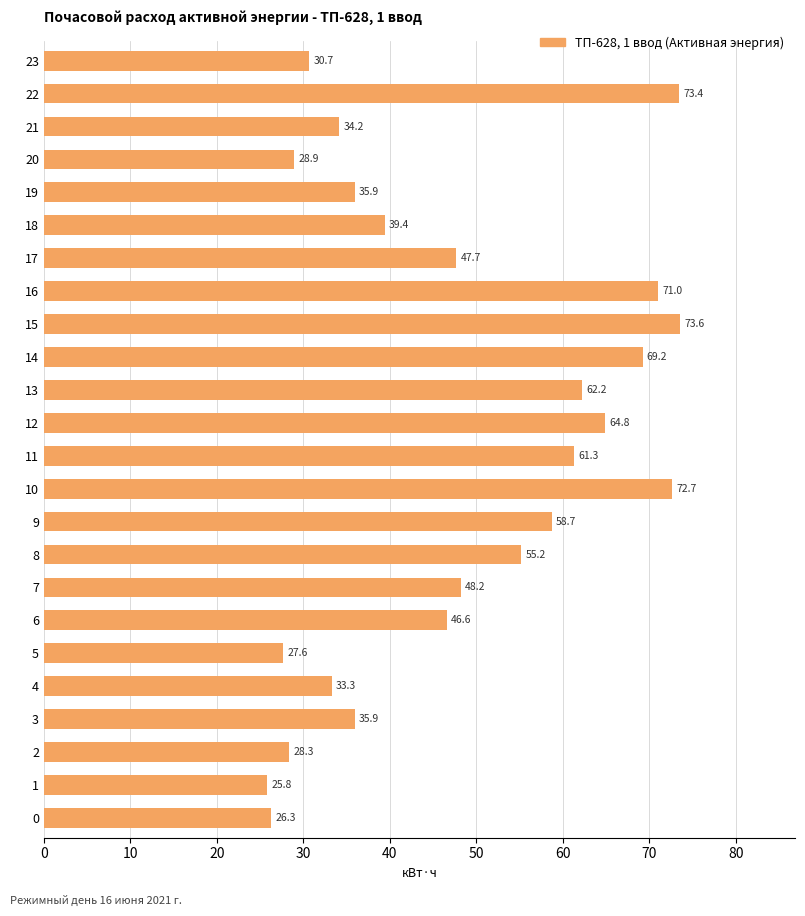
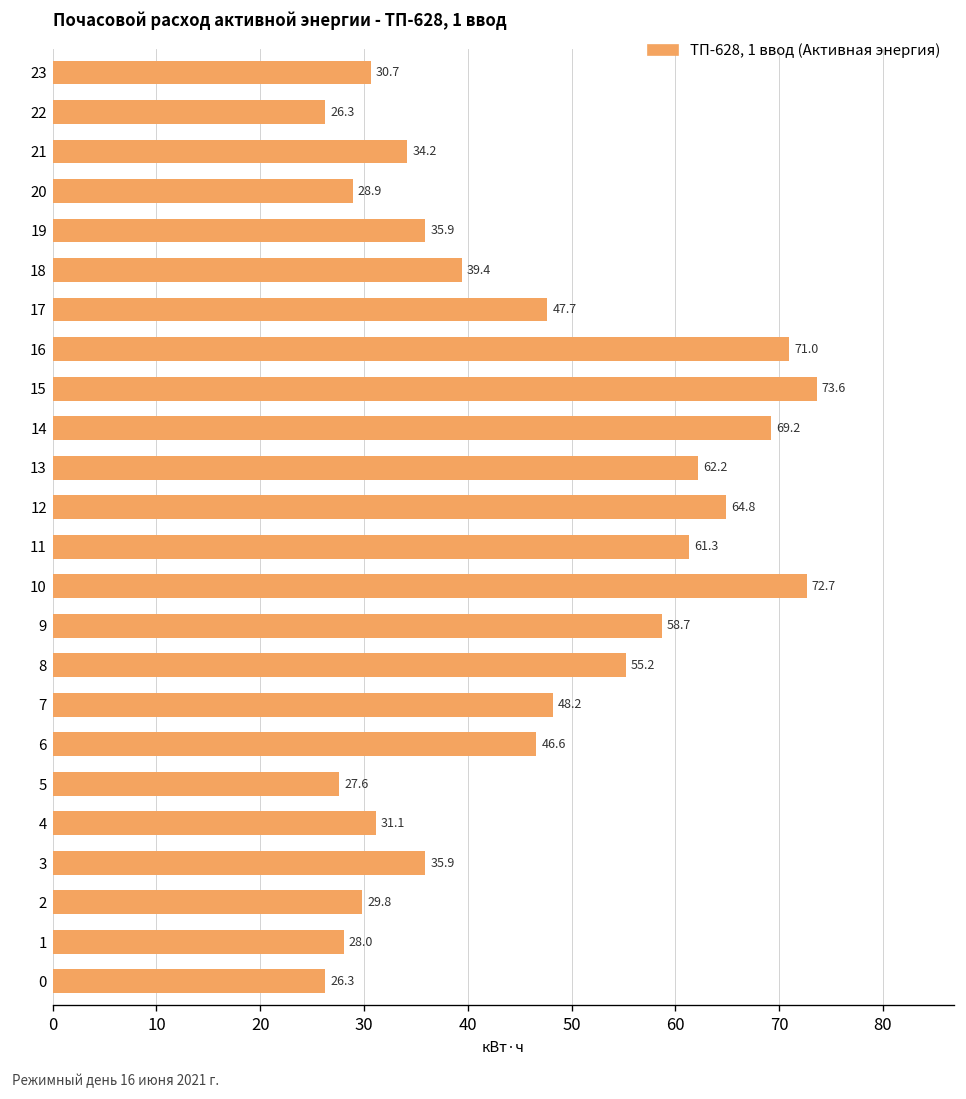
  {
    "23": 30.7,
-   "22": 73.4,
+   "22": 26.3,
    "21": 34.2,
    "20": 28.9,
    "19": 35.9,
    "18": 39.4,
    "17": 47.7,
    "16": 71.0,
    "15": 73.6,
    "14": 69.2,
    "13": 62.2,
    "12": 64.8,
    "11": 61.3,
    "10": 72.7,
    "9": 58.7,
    "8": 55.2,
    "7": 48.2,
    "6": 46.6,
    "5": 27.6,
-   "4": 33.3,
+   "4": 31.1,
    "3": 35.9,
-   "2": 28.3,
-   "1": 25.8,
+   "2": 29.8,
+   "1": 28.0,
    "0": 26.3
  }
